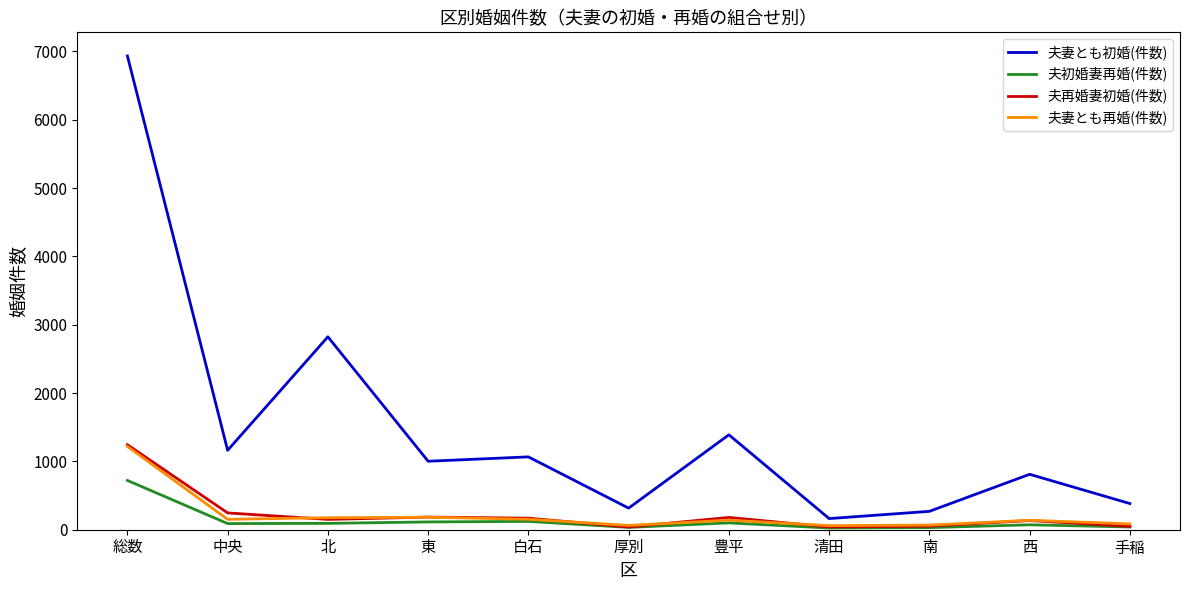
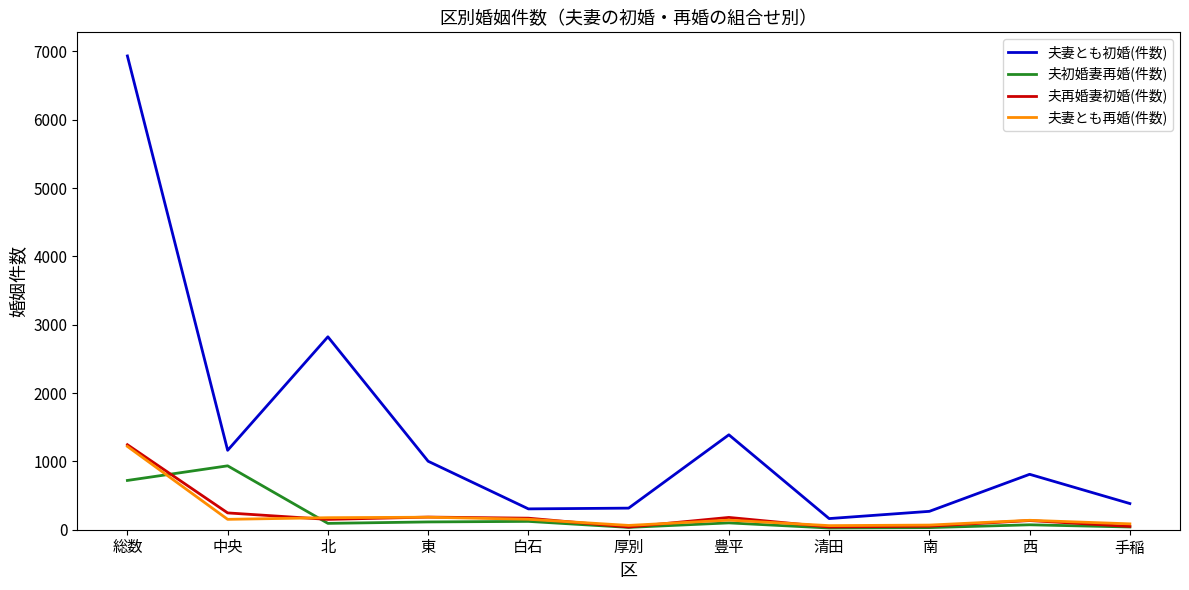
  {
    "夫妻とも初婚(件数)": {
      "総数": 6900,
      "中央": 1200,
      "北": 2800,
      "東": 1000,
-     "白石": 1100,
+     "白石": 300,
      "厚別": 300,
      "豊平": 1400,
      "清田": 200,
      "南": 300,
      "西": 800,
      "手稲": 400
    },
    "夫初婚妻再婚(件数)": {
      "総数": 700,
-     "中央": 100,
+     "中央": 900,
      "北": 100,
      "東": 100,
      "豊平": 100,
      "西": 100
    },
    "夫再婚妻初婚(件数)": {
      "中央": 200,
      "豊平": 200
    },
    "夫妻とも再婚(件数)": {
      "中央": 200,
      "豊平": 100,
      "手稲": 100
    }
  }
